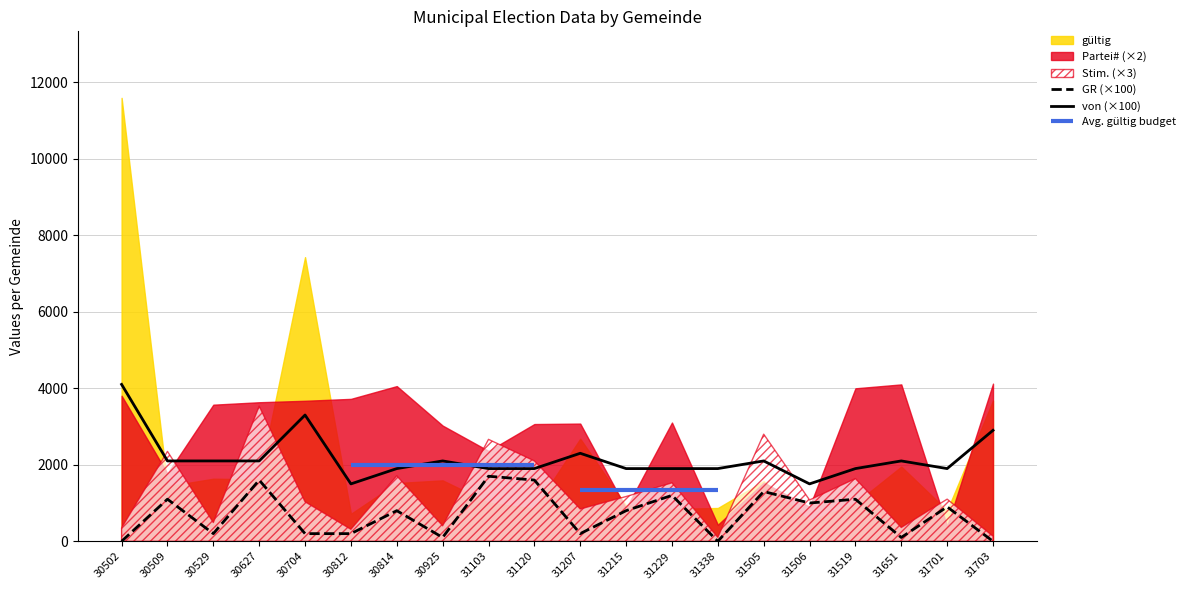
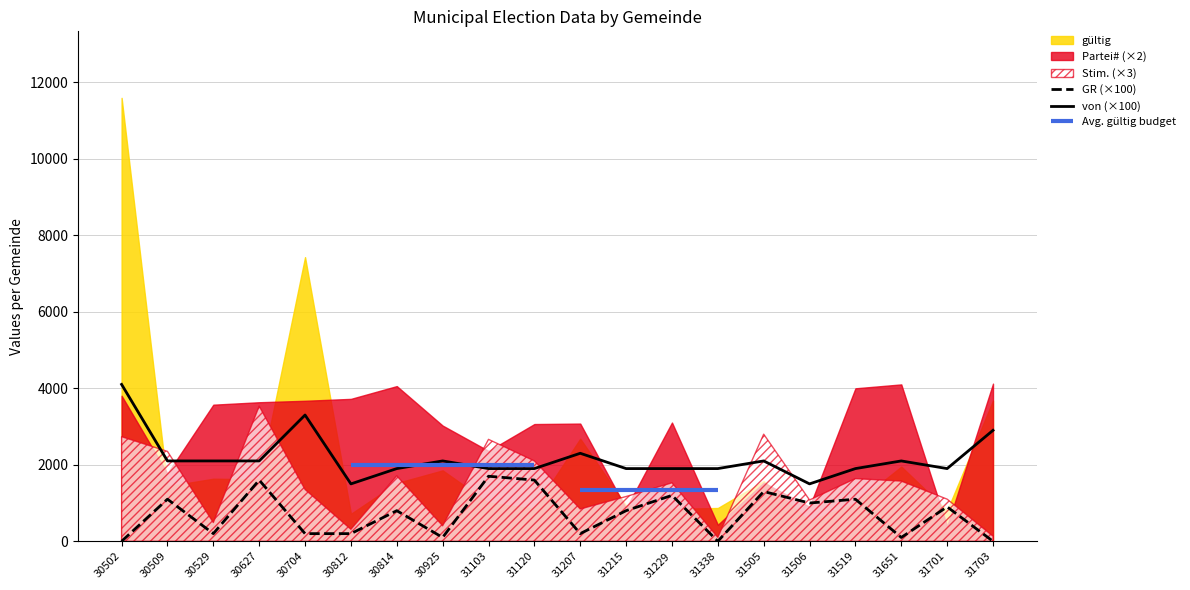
  {
    "gültig": {
      "30502": 11600,
      "30529": 1600,
      "30704": 7400,
      "30812": 700,
-     "30925": 1600,
+     "30925": 1900,
      "31207": 2700,
      "31338": 900,
      "31651": 2000,
      "31703": 3700
    },
    "Partei# (×2)": {
      "30502": 3800,
      "30529": 3600,
      "30627": 3600,
      "30704": 3700,
      "30812": 3700,
      "30814": 4100,
      "30925": 3000,
      "31120": 3100,
      "31207": 3100,
      "31229": 3100,
      "31338": 400,
      "31519": 4000,
      "31651": 4100,
      "31703": 4100
    },
    "Stim. (×3)": {
-     "30502": 300,
+     "30502": 2700,
      "30509": 2300,
      "30529": 500,
      "30627": 3500,
-     "30704": 1000,
+     "30704": 1400,
      "30812": 300,
      "30814": 1700,
      "30925": 400,
      "31103": 2700,
      "31120": 2100,
      "31207": 800,
      "31215": 1200,
      "31229": 1500,
      "31338": 100,
      "31505": 2800,
      "31506": 1100,
      "31519": 1600,
-     "31651": 400,
+     "31651": 1600,
      "31701": 1100,
      "31703": 100
    }
  }
